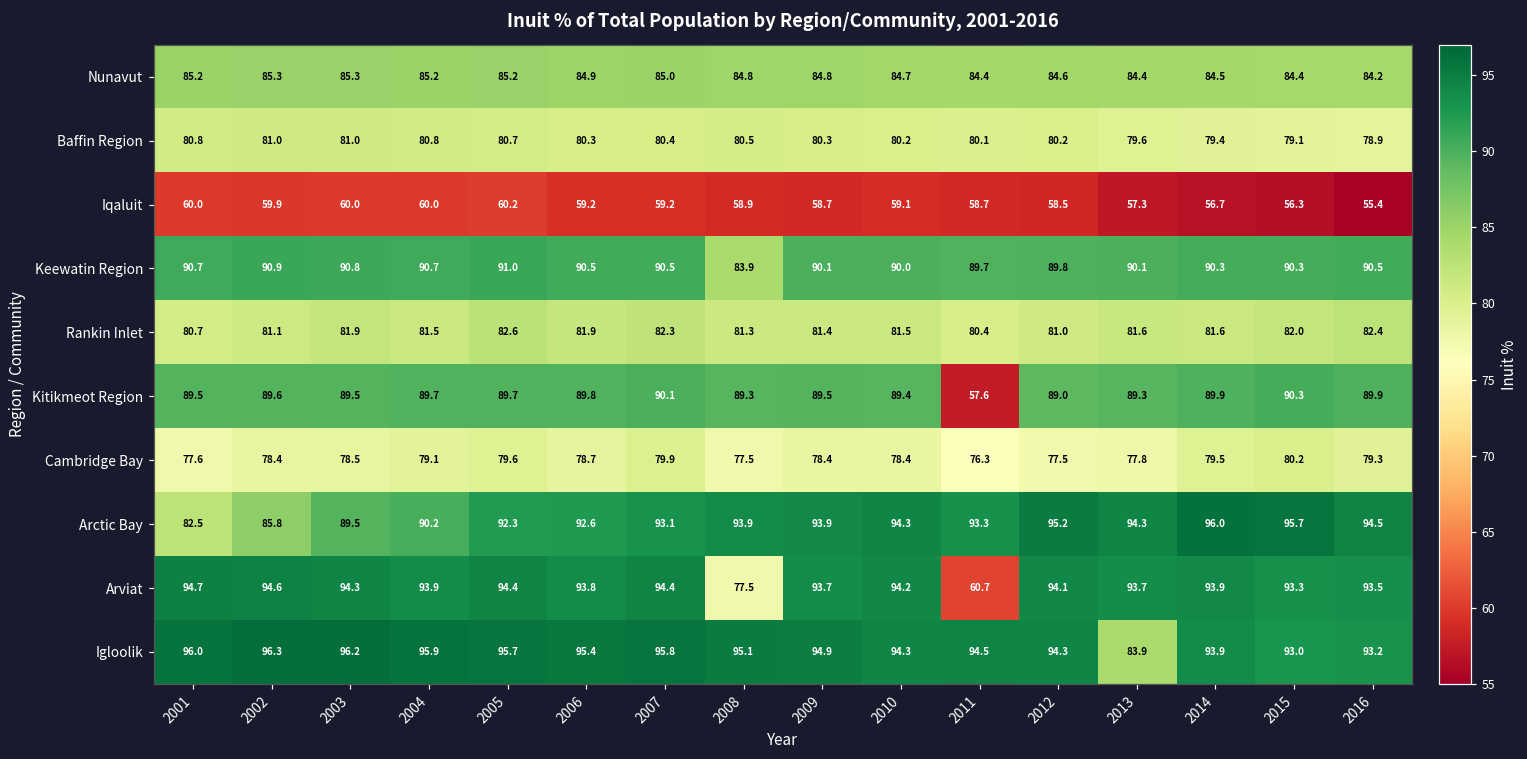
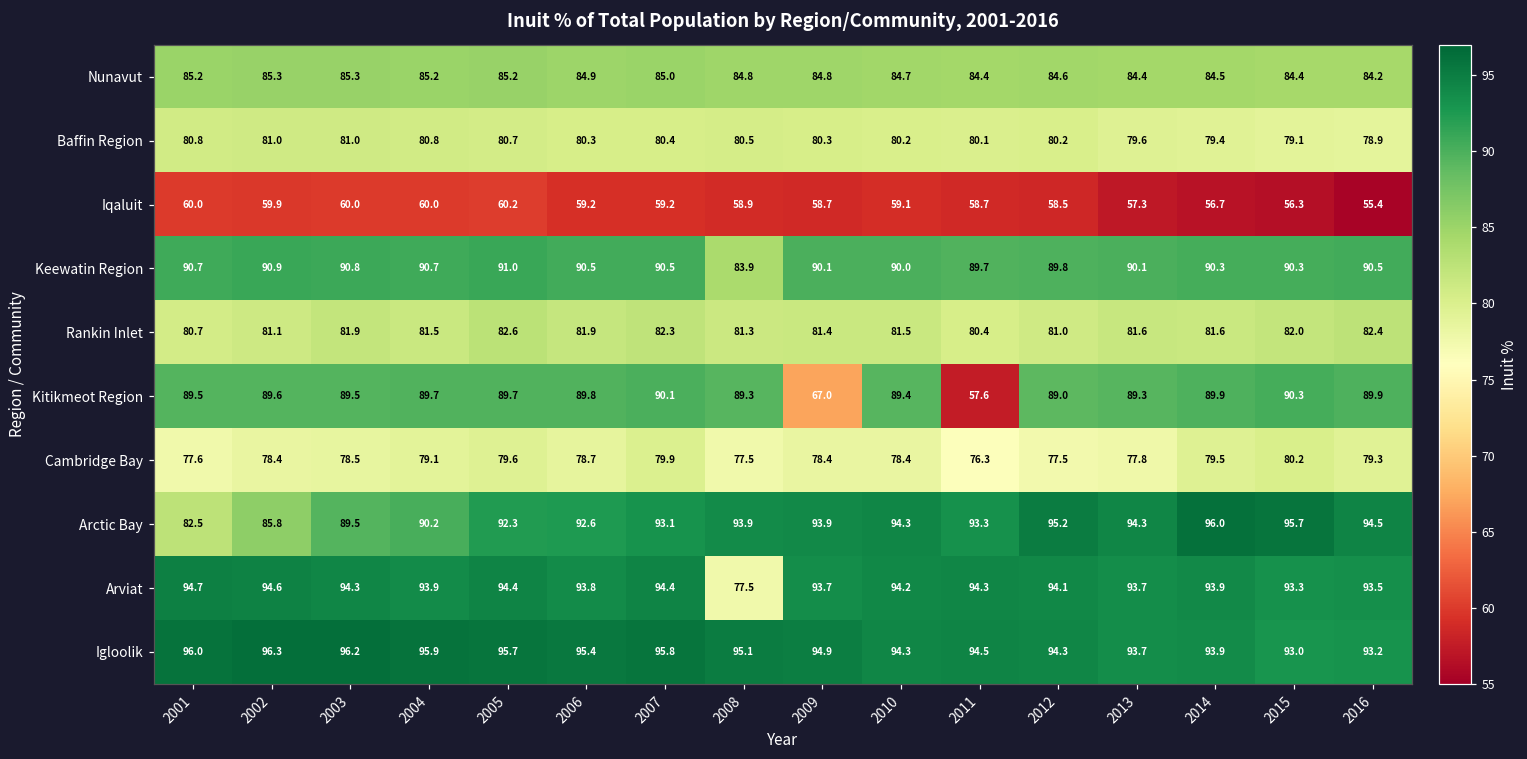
  {
    "Nunavut": {
      "2001": 85.2,
      "2002": 85.3,
      "2003": 85.3,
      "2004": 85.2,
      "2005": 85.2,
      "2006": 84.9,
      "2007": 85.0,
      "2008": 84.8,
      "2009": 84.8,
      "2010": 84.7,
      "2011": 84.4,
      "2012": 84.6,
      "2013": 84.4,
      "2014": 84.5,
      "2015": 84.4,
      "2016": 84.2
    },
    "Baffin Region": {
      "2001": 80.8,
      "2002": 81.0,
      "2003": 81.0,
      "2004": 80.8,
      "2005": 80.7,
      "2006": 80.3,
      "2007": 80.4,
      "2008": 80.5,
      "2009": 80.3,
      "2010": 80.2,
      "2011": 80.1,
      "2012": 80.2,
      "2013": 79.6,
      "2014": 79.4,
      "2015": 79.1,
      "2016": 78.9
    },
    "Iqaluit": {
      "2001": 60.0,
      "2002": 59.9,
      "2003": 60.0,
      "2004": 60.0,
      "2005": 60.2,
      "2006": 59.2,
      "2007": 59.2,
      "2008": 58.9,
      "2009": 58.7,
      "2010": 59.1,
      "2011": 58.7,
      "2012": 58.5,
      "2013": 57.3,
      "2014": 56.7,
      "2015": 56.3,
      "2016": 55.4
    },
    "Keewatin Region": {
      "2001": 90.7,
      "2002": 90.9,
      "2003": 90.8,
      "2004": 90.7,
      "2005": 91.0,
      "2006": 90.5,
      "2007": 90.5,
      "2008": 83.9,
      "2009": 90.1,
      "2010": 90.0,
      "2011": 89.7,
      "2012": 89.8,
      "2013": 90.1,
      "2014": 90.3,
      "2015": 90.3,
      "2016": 90.5
    },
    "Rankin Inlet": {
      "2001": 80.7,
      "2002": 81.1,
      "2003": 81.9,
      "2004": 81.5,
      "2005": 82.6,
      "2006": 81.9,
      "2007": 82.3,
      "2008": 81.3,
      "2009": 81.4,
      "2010": 81.5,
      "2011": 80.4,
      "2012": 81.0,
      "2013": 81.6,
      "2014": 81.6,
      "2015": 82.0,
      "2016": 82.4
    },
    "Kitikmeot Region": {
      "2001": 89.5,
      "2002": 89.6,
      "2003": 89.5,
      "2004": 89.7,
      "2005": 89.7,
      "2006": 89.8,
      "2007": 90.1,
      "2008": 89.3,
-     "2009": 89.5,
+     "2009": 67.0,
      "2010": 89.4,
      "2011": 57.6,
      "2012": 89.0,
      "2013": 89.3,
      "2014": 89.9,
      "2015": 90.3,
      "2016": 89.9
    },
    "Cambridge Bay": {
      "2001": 77.6,
      "2002": 78.4,
      "2003": 78.5,
      "2004": 79.1,
      "2005": 79.6,
      "2006": 78.7,
      "2007": 79.9,
      "2008": 77.5,
      "2009": 78.4,
      "2010": 78.4,
      "2011": 76.3,
      "2012": 77.5,
      "2013": 77.8,
      "2014": 79.5,
      "2015": 80.2,
      "2016": 79.3
    },
    "Arctic Bay": {
      "2001": 82.5,
      "2002": 85.8,
      "2003": 89.5,
      "2004": 90.2,
      "2005": 92.3,
      "2006": 92.6,
      "2007": 93.1,
      "2008": 93.9,
      "2009": 93.9,
      "2010": 94.3,
      "2011": 93.3,
      "2012": 95.2,
      "2013": 94.3,
      "2014": 96.0,
      "2015": 95.7,
      "2016": 94.5
    },
    "Arviat": {
      "2001": 94.7,
      "2002": 94.6,
      "2003": 94.3,
      "2004": 93.9,
      "2005": 94.4,
      "2006": 93.8,
      "2007": 94.4,
      "2008": 77.5,
      "2009": 93.7,
      "2010": 94.2,
-     "2011": 60.7,
+     "2011": 94.3,
      "2012": 94.1,
      "2013": 93.7,
      "2014": 93.9,
      "2015": 93.3,
      "2016": 93.5
    },
    "Igloolik": {
      "2001": 96.0,
      "2002": 96.3,
      "2003": 96.2,
      "2004": 95.9,
      "2005": 95.7,
      "2006": 95.4,
      "2007": 95.8,
      "2008": 95.1,
      "2009": 94.9,
      "2010": 94.3,
      "2011": 94.5,
      "2012": 94.3,
-     "2013": 83.9,
+     "2013": 93.7,
      "2014": 93.9,
      "2015": 93.0,
      "2016": 93.2
    }
  }
